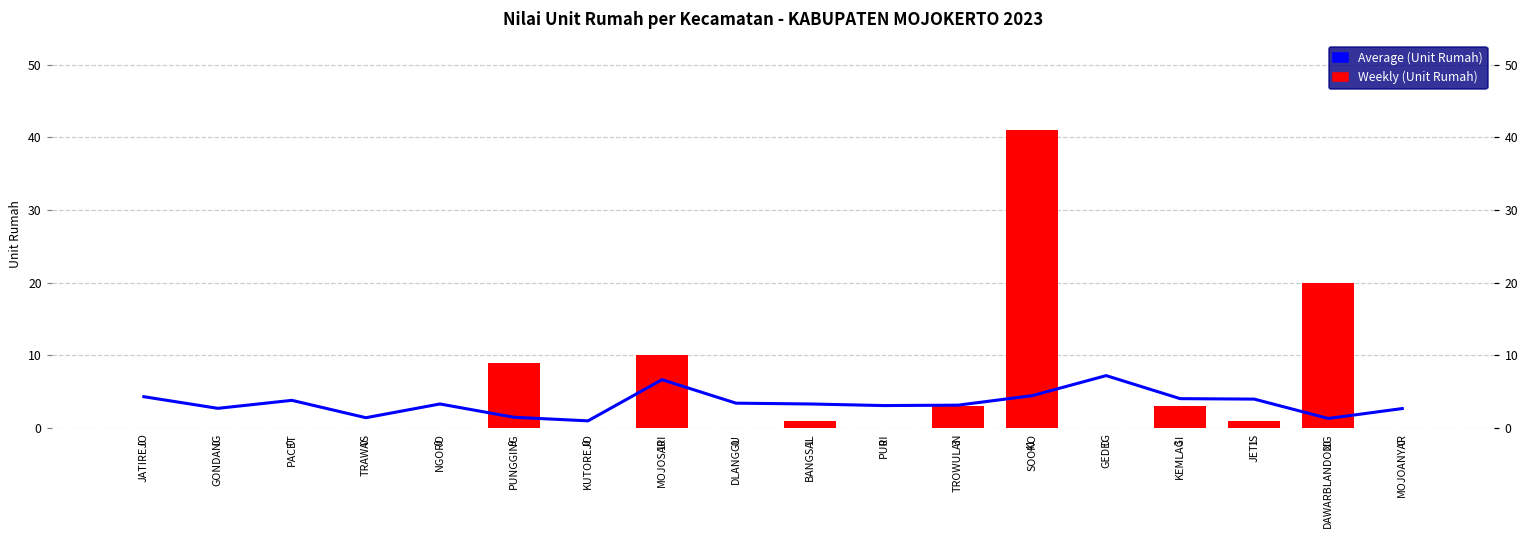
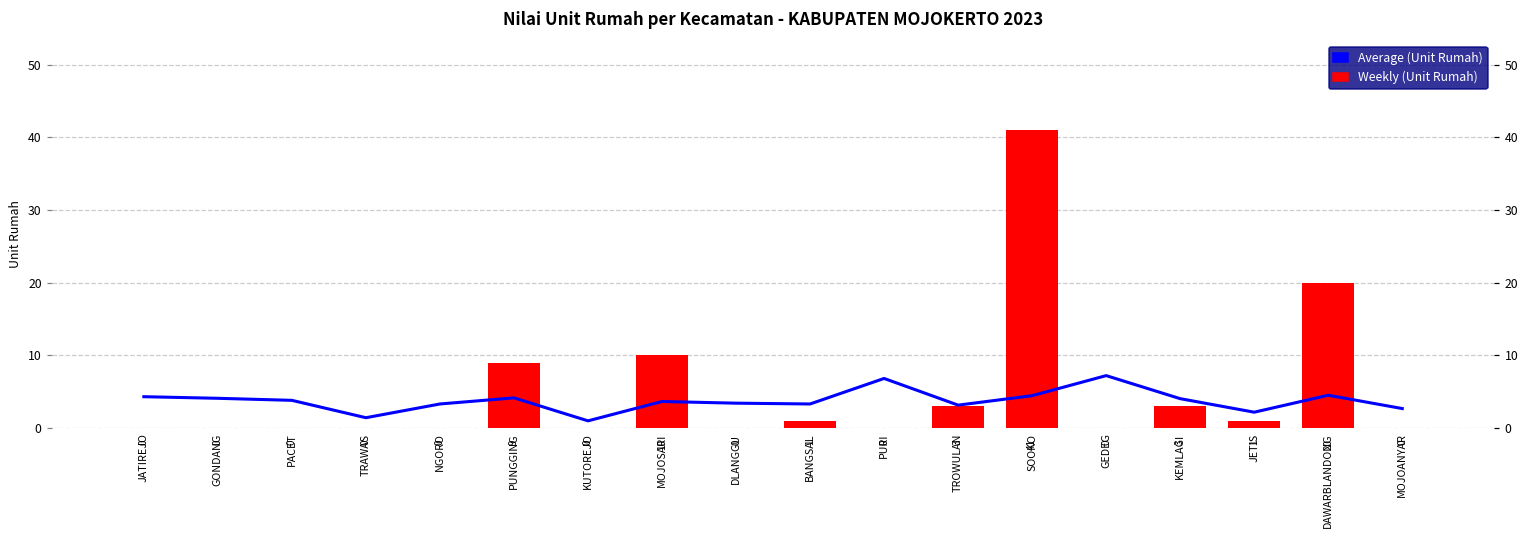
  {
    "Average (Unit Rumah)": {
      "JATIREJO": 4,
-     "GONDANG": 3,
+     "GONDANG": 4,
      "PACET": 4,
      "TRAWAS": 1,
      "NGORO": 3,
-     "PUNGGING": 2,
+     "PUNGGING": 4,
      "KUTOREJO": 1,
-     "MOJOSARI": 7,
+     "MOJOSARI": 4,
      "DLANGGU": 3,
      "BANGSAL": 3,
-     "PURI": 3,
+     "PURI": 7,
      "SOOKO": 4,
      "GEDEG": 7,
      "KEMLAGI": 4,
-     "JETIS": 4,
-     "DAWARBLANDONG": 1,
+     "JETIS": 2,
+     "DAWARBLANDONG": 5,
      "MOJOANYAR": 3
    },
    "Weekly (Unit Rumah)": {
      "JATIREJO": 0,
      "GONDANG": 0,
      "PACET": 0,
      "TRAWAS": 0,
      "NGORO": 0,
      "KUTOREJO": 0,
      "DLANGGU": 0,
      "BANGSAL": 1,
      "PURI": 0,
      "GEDEG": 0,
      "JETIS": 1,
      "MOJOANYAR": 0
    }
  }
